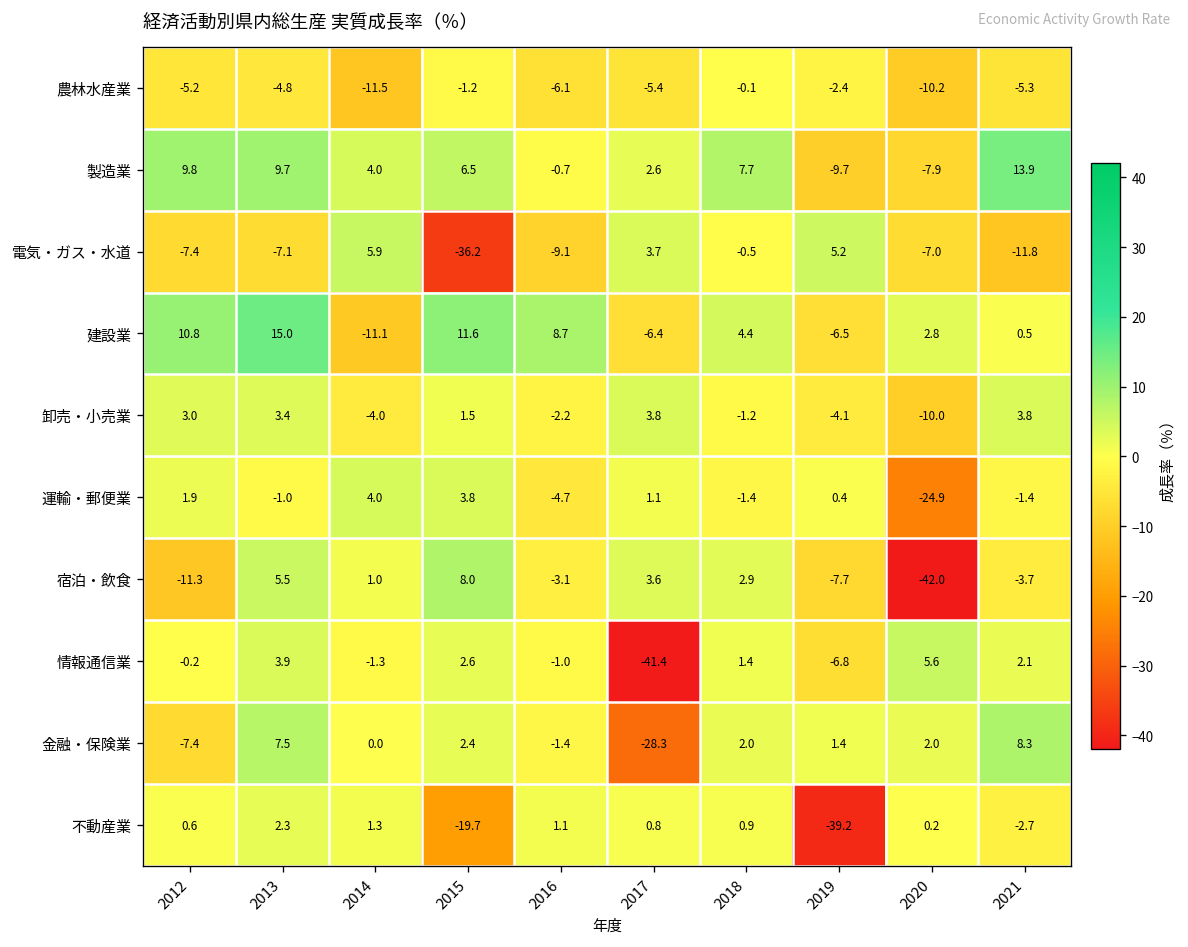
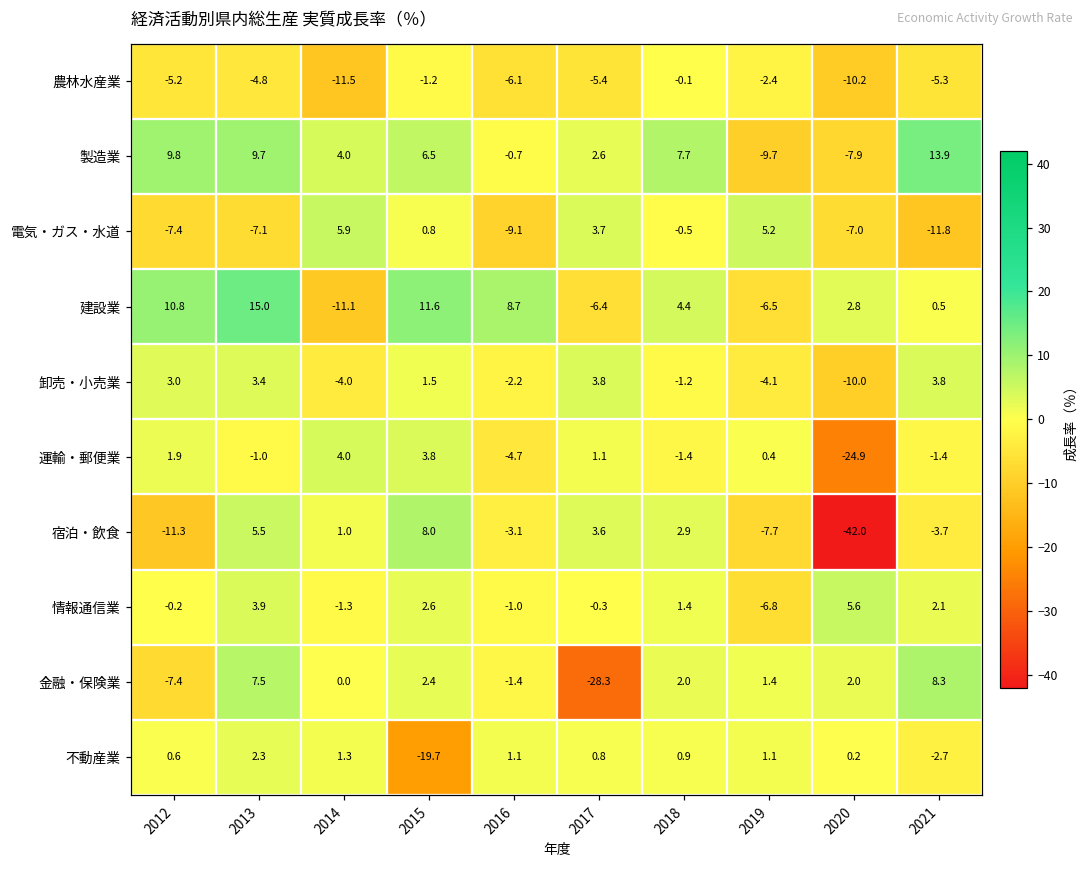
  {
    "農林水産業": {
      "2012": -5.2,
      "2013": -4.8,
      "2014": -11.5,
      "2015": -1.2,
      "2016": -6.1,
      "2017": -5.4,
      "2018": -0.1,
      "2019": -2.4,
      "2020": -10.2,
      "2021": -5.3
    },
    "製造業": {
      "2012": 9.8,
      "2013": 9.7,
      "2014": 4.0,
      "2015": 6.5,
      "2016": -0.7,
      "2017": 2.6,
      "2018": 7.7,
      "2019": -9.7,
      "2020": -7.9,
      "2021": 13.9
    },
    "電気・ガス・水道": {
      "2012": -7.4,
      "2013": -7.1,
      "2014": 5.9,
-     "2015": -36.2,
+     "2015": 0.8,
      "2016": -9.1,
      "2017": 3.7,
      "2018": -0.5,
      "2019": 5.2,
      "2020": -7.0,
      "2021": -11.8
    },
    "建設業": {
      "2012": 10.8,
      "2013": 15.0,
      "2014": -11.1,
      "2015": 11.6,
      "2016": 8.7,
      "2017": -6.4,
      "2018": 4.4,
      "2019": -6.5,
      "2020": 2.8,
      "2021": 0.5
    },
    "卸売・小売業": {
      "2012": 3.0,
      "2013": 3.4,
      "2014": -4.0,
      "2015": 1.5,
      "2016": -2.2,
      "2017": 3.8,
      "2018": -1.2,
      "2019": -4.1,
      "2020": -10.0,
      "2021": 3.8
    },
    "運輸・郵便業": {
      "2012": 1.9,
      "2013": -1.0,
      "2014": 4.0,
      "2015": 3.8,
      "2016": -4.7,
      "2017": 1.1,
      "2018": -1.4,
      "2019": 0.4,
      "2020": -24.9,
      "2021": -1.4
    },
    "宿泊・飲食": {
      "2012": -11.3,
      "2013": 5.5,
      "2014": 1.0,
      "2015": 8.0,
      "2016": -3.1,
      "2017": 3.6,
      "2018": 2.9,
      "2019": -7.7,
      "2020": -42.0,
      "2021": -3.7
    },
    "情報通信業": {
      "2012": -0.2,
      "2013": 3.9,
      "2014": -1.3,
      "2015": 2.6,
      "2016": -1.0,
-     "2017": -41.4,
+     "2017": -0.3,
      "2018": 1.4,
      "2019": -6.8,
      "2020": 5.6,
      "2021": 2.1
    },
    "金融・保険業": {
      "2012": -7.4,
      "2013": 7.5,
      "2014": 0.0,
      "2015": 2.4,
      "2016": -1.4,
      "2017": -28.3,
      "2018": 2.0,
      "2019": 1.4,
      "2020": 2.0,
      "2021": 8.3
    },
    "不動産業": {
      "2012": 0.6,
      "2013": 2.3,
      "2014": 1.3,
      "2015": -19.7,
      "2016": 1.1,
      "2017": 0.8,
      "2018": 0.9,
-     "2019": -39.2,
+     "2019": 1.1,
      "2020": 0.2,
      "2021": -2.7
    }
  }
